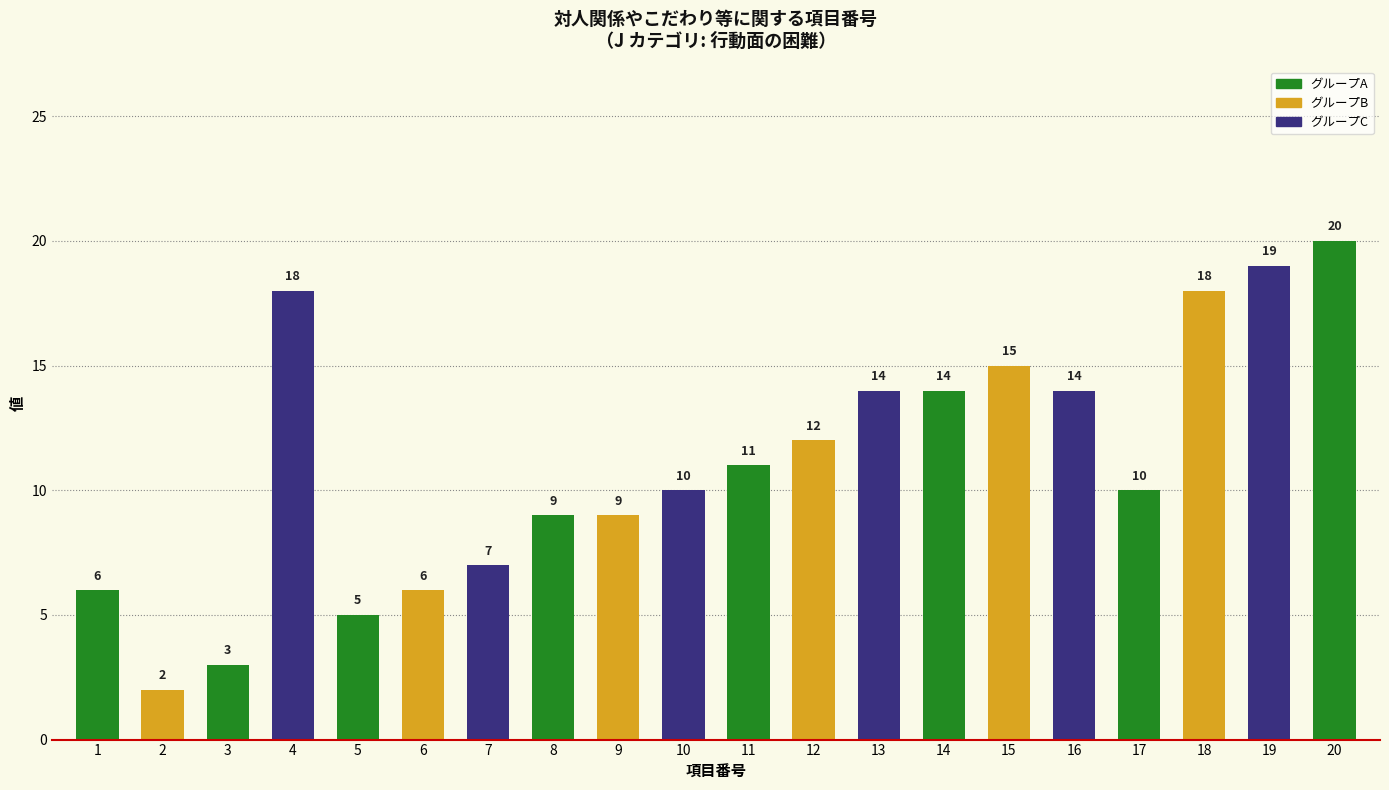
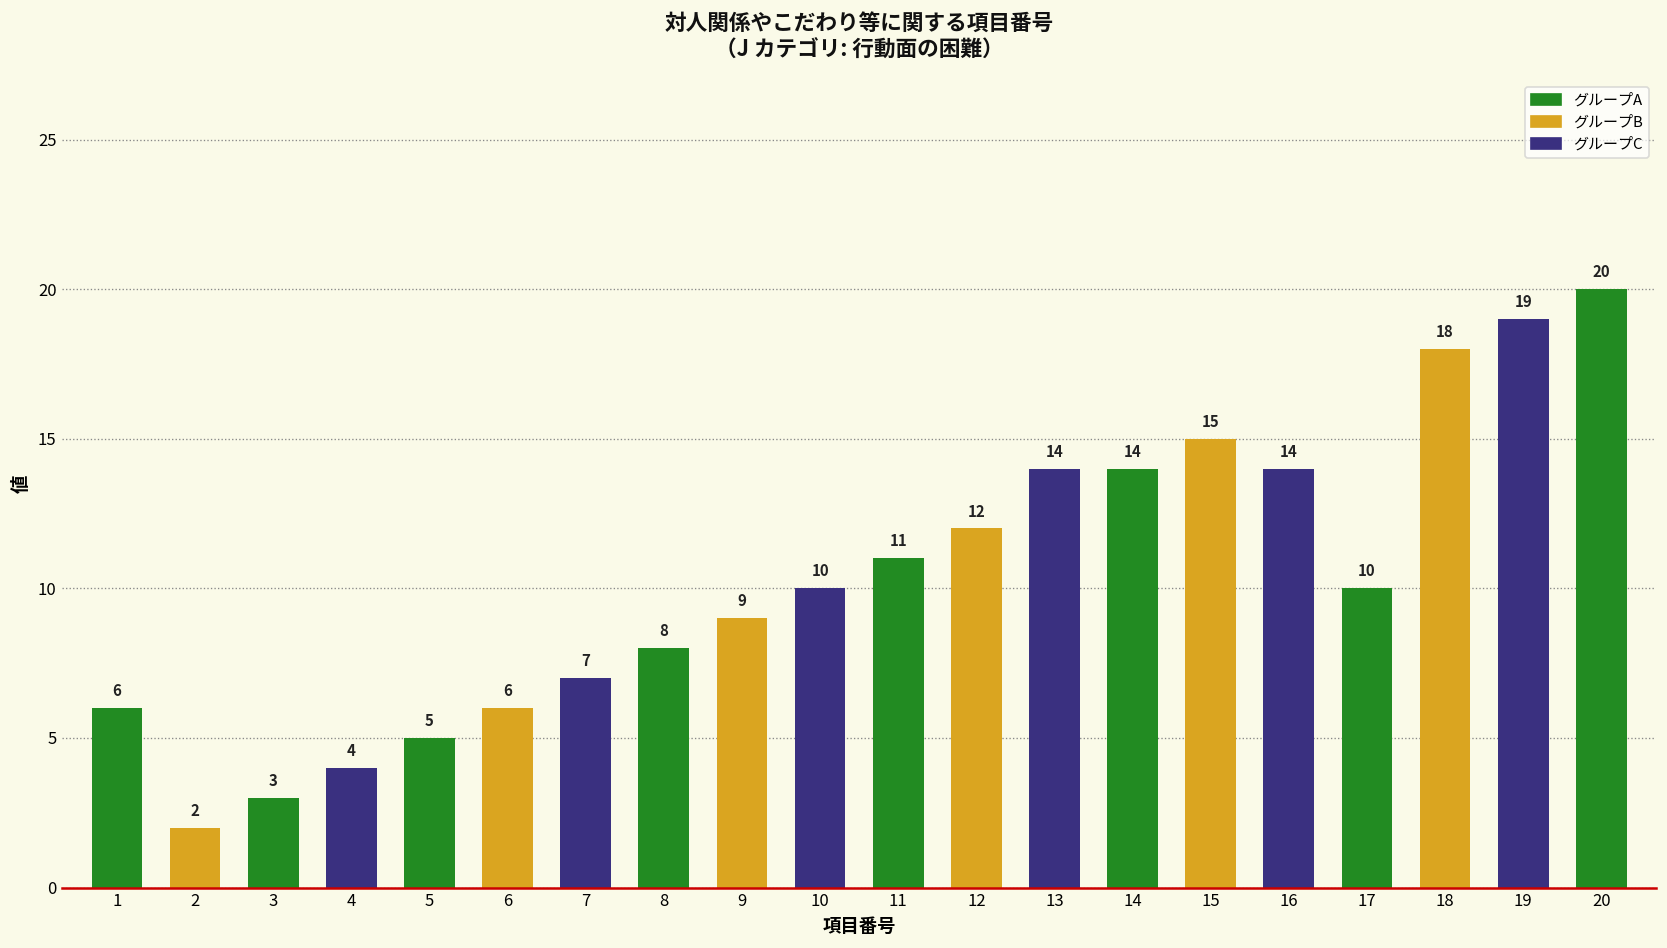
  {
    "1": 6,
    "2": 2,
    "3": 3,
-   "4": 18,
+   "4": 4,
    "5": 5,
    "6": 6,
    "7": 7,
-   "8": 9,
+   "8": 8,
    "9": 9,
    "10": 10,
    "11": 11,
    "12": 12,
    "13": 14,
    "14": 14,
    "15": 15,
    "16": 14,
    "17": 10,
    "18": 18,
    "19": 19,
    "20": 20
  }
